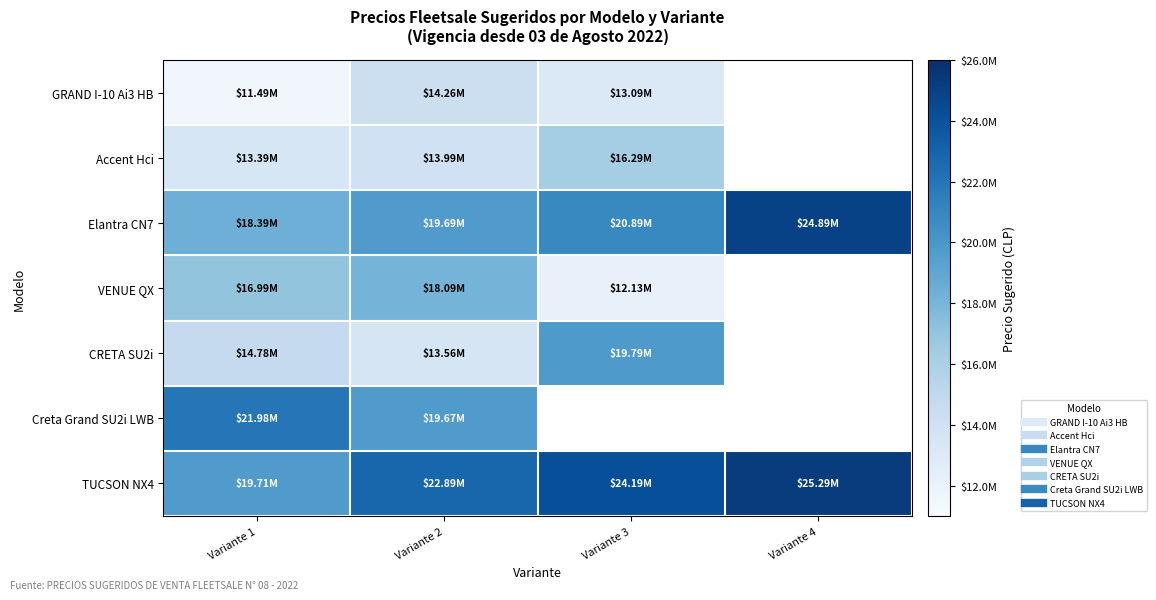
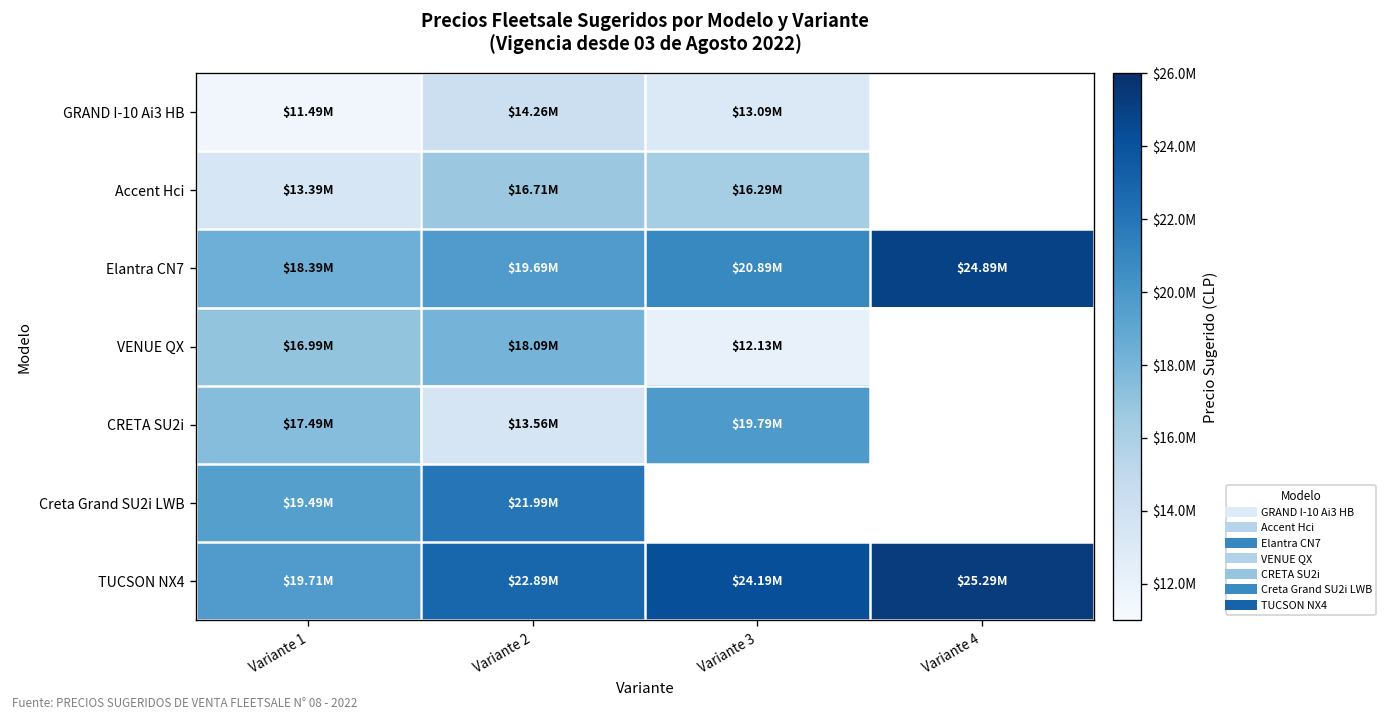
  {
    "GRAND I-10 Ai3 HB": {
      "Variante 1": "$11.49M",
      "Variante 2": "$14.26M",
      "Variante 3": "$13.09M"
    },
    "Accent Hci": {
      "Variante 1": "$13.39M",
-     "Variante 2": "$13.99M",
+     "Variante 2": "$16.71M",
      "Variante 3": "$16.29M"
    },
    "Elantra CN7": {
      "Variante 1": "$18.39M",
      "Variante 2": "$19.69M",
      "Variante 3": "$20.89M",
      "Variante 4": "$24.89M"
    },
    "VENUE QX": {
      "Variante 1": "$16.99M",
      "Variante 2": "$18.09M",
      "Variante 3": "$12.13M"
    },
    "CRETA SU2i": {
-     "Variante 1": "$14.78M",
+     "Variante 1": "$17.49M",
      "Variante 2": "$13.56M",
      "Variante 3": "$19.79M"
    },
    "Creta Grand SU2i LWB": {
-     "Variante 1": "$21.98M",
-     "Variante 2": "$19.67M"
+     "Variante 1": "$19.49M",
+     "Variante 2": "$21.99M"
    },
    "TUCSON NX4": {
      "Variante 1": "$19.71M",
      "Variante 2": "$22.89M",
      "Variante 3": "$24.19M",
      "Variante 4": "$25.29M"
    }
  }
